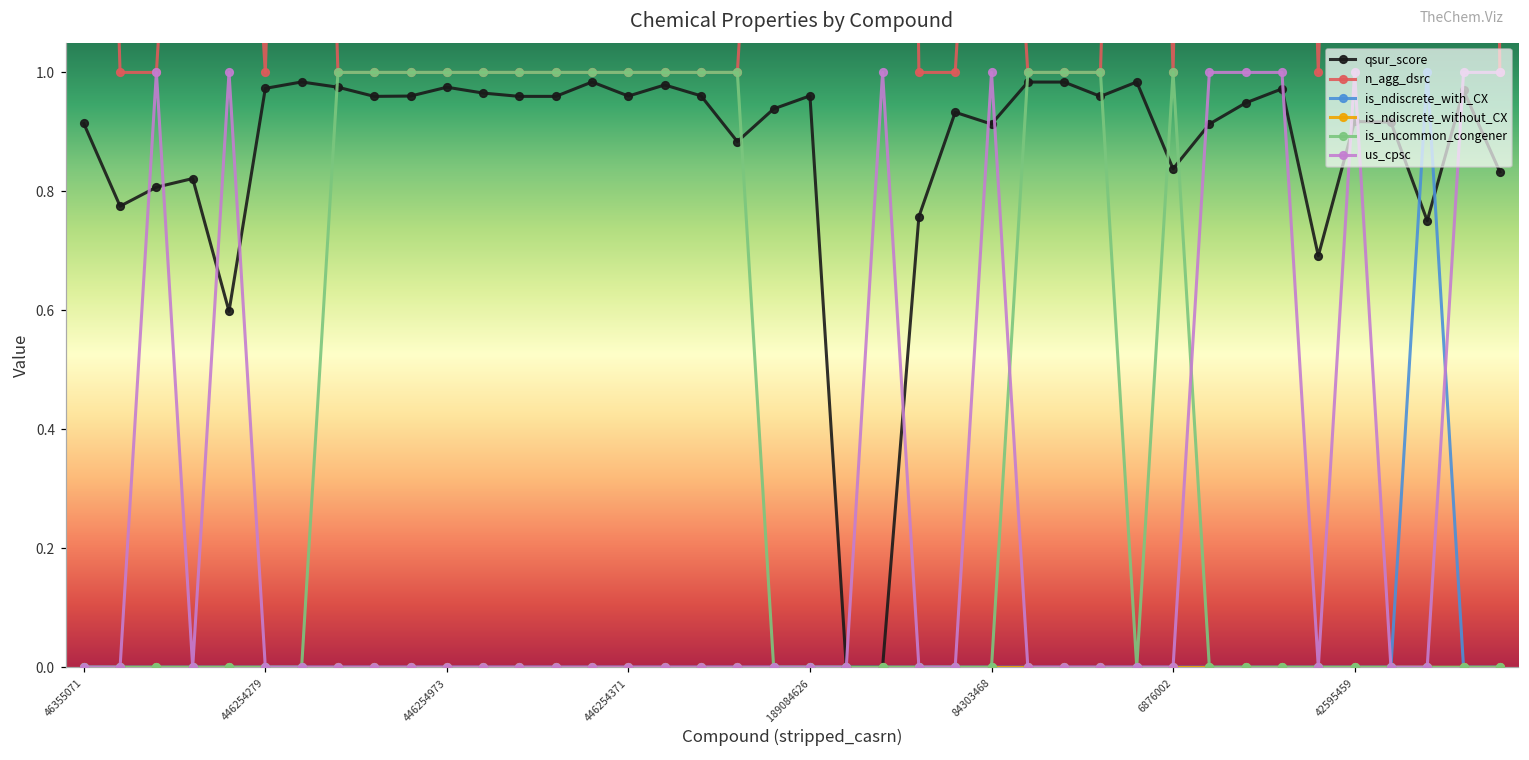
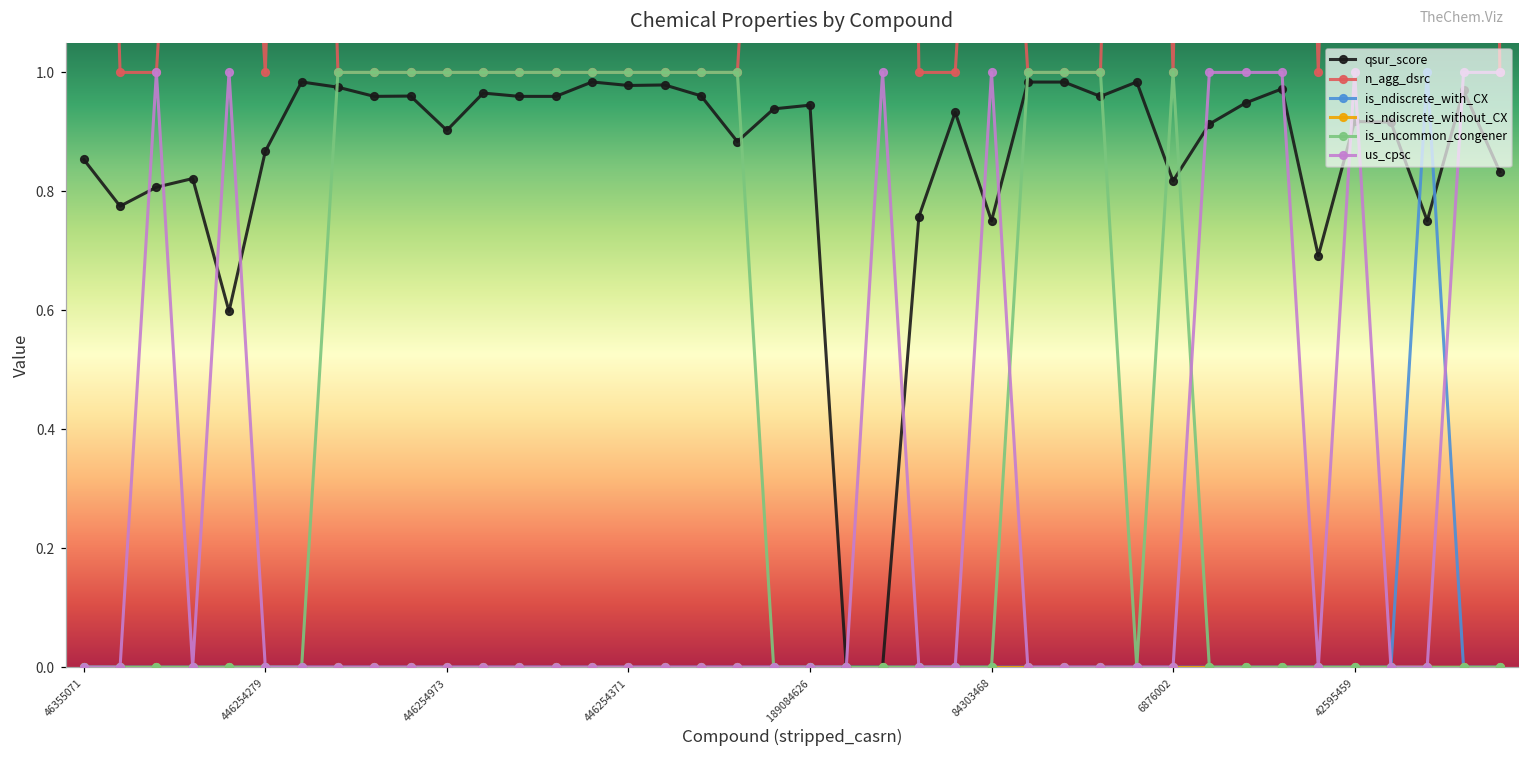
  {
    "qsur_score": {
-     "46355071": 0.91,
-     "446254279": 0.97,
-     "446254973": 0.98,
-     "446254371": 0.96,
-     "189084626": 0.96,
-     "84303468": 0.91,
-     "6876002": 0.84
+     "46355071": 0.85,
+     "446254279": 0.87,
+     "446254973": 0.90,
+     "446254371": 0.98,
+     "189084626": 0.94,
+     "84303468": 0.75,
+     "6876002": 0.82
    },
    "n_agg_dsrc": {
      "446254279": 1.00
    },
    "us_cpsc": {
      "84303468": 1.00
    }
  }
